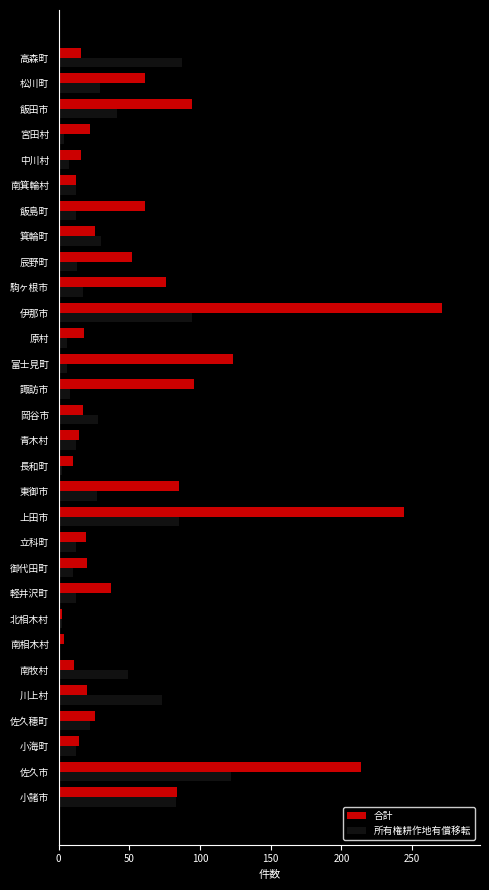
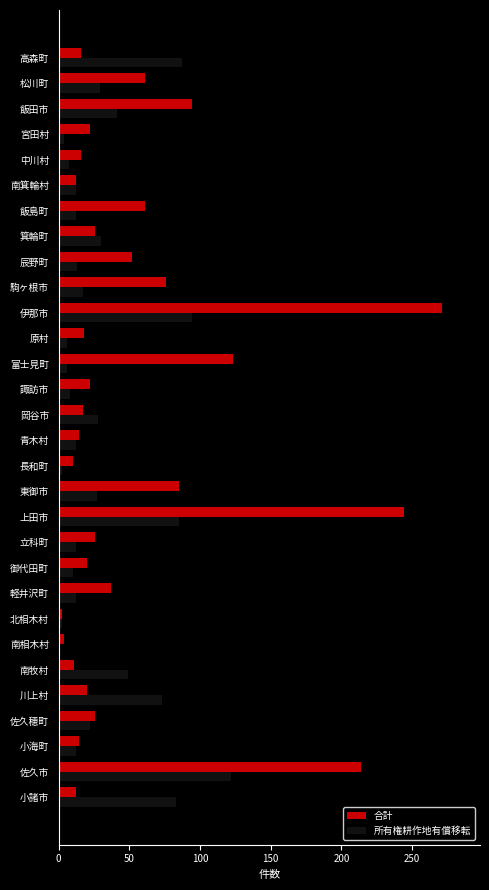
  {
    "合計": {
      "高森町": 16,
      "松川町": 61,
      "飯田市": 94,
      "宮田村": 22,
      "中川村": 16,
      "南箕輪村": 12,
      "飯島町": 61,
      "箕輪町": 26,
      "辰野町": 52,
      "駒ヶ根市": 76,
      "伊那市": 271,
      "原村": 18,
      "富士見町": 123,
-     "諏訪市": 96,
+     "諏訪市": 22,
      "岡谷市": 17,
      "青木村": 14,
      "長和町": 10,
      "東御市": 85,
      "上田市": 244,
-     "立科町": 19,
+     "立科町": 26,
      "御代田町": 20,
      "軽井沢町": 37,
      "北相木村": 2,
      "南相木村": 4,
      "南牧村": 11,
      "川上村": 20,
      "佐久穂町": 26,
      "小海町": 14,
      "佐久市": 214,
-     "小諸市": 84
+     "小諸市": 12
    },
    "所有権耕作地有償移転": {
      "高森町": 87,
      "松川町": 29,
      "飯田市": 41,
      "宮田村": 4,
      "中川村": 7,
      "南箕輪村": 12,
      "飯島町": 12,
      "箕輪町": 30,
      "辰野町": 13,
      "駒ヶ根市": 17,
      "伊那市": 94,
      "原村": 6,
      "富士見町": 6,
      "諏訪市": 8,
      "岡谷市": 28,
      "青木村": 12,
      "長和町": 2,
      "東御市": 27,
      "上田市": 85,
      "立科町": 12,
      "御代田町": 10,
      "軽井沢町": 12,
      "北相木村": 2,
      "南牧村": 49,
      "川上村": 73,
      "佐久穂町": 22,
      "小海町": 12,
      "佐久市": 122,
      "小諸市": 83
    }
  }
